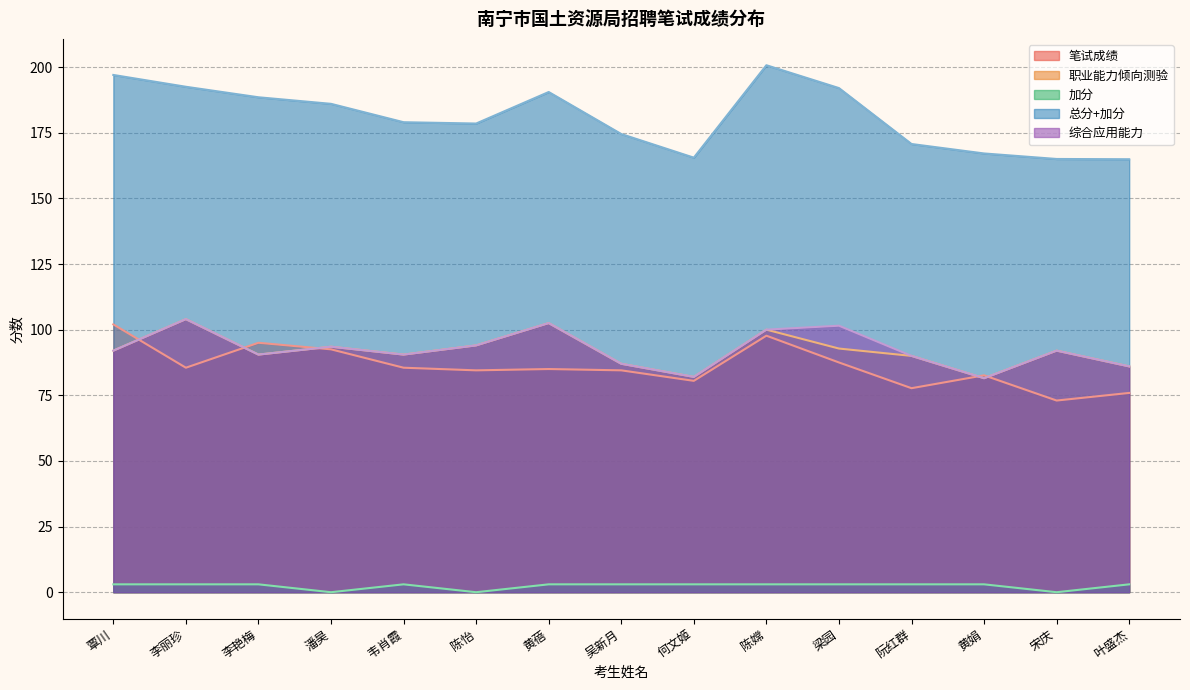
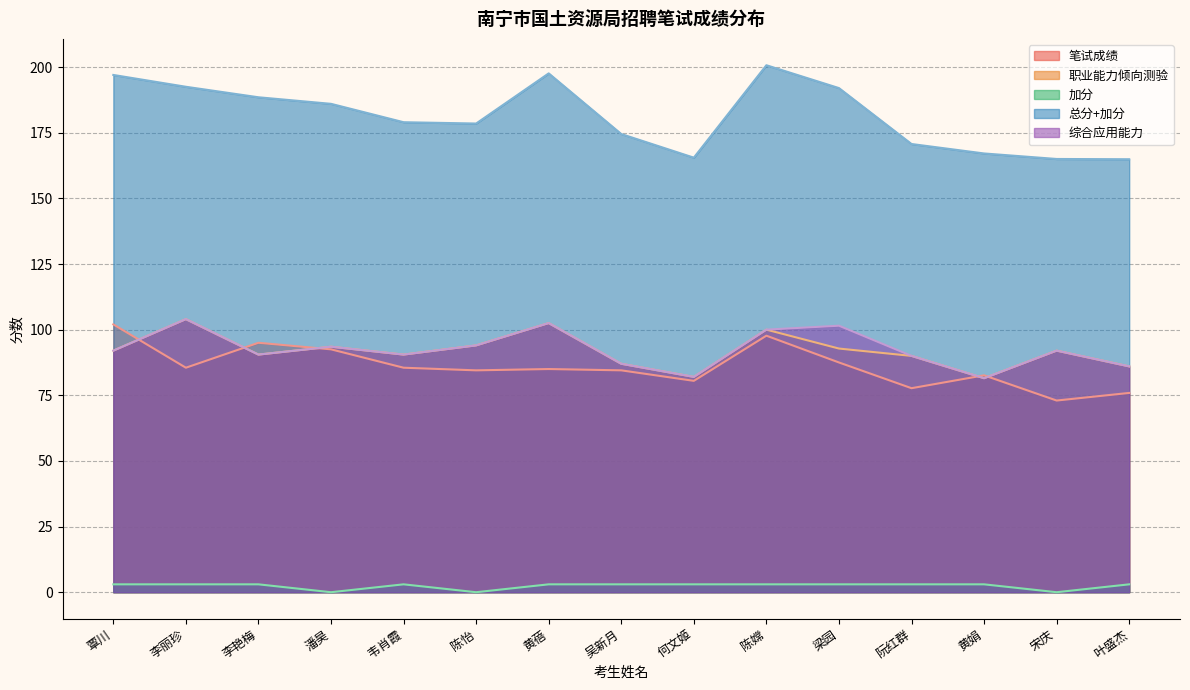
  {
    "加分": {
      "覃川": 3,
      "李丽珍": 3,
      "李艳梅": 3,
      "潘昊": 0,
      "韦肖霞": 3,
      "陈怡": 0,
      "黄蓓": 3,
      "吴新月": 3,
      "何文姬": 3,
      "陈嫦": 3,
      "梁园": 3,
      "阮红群": 3,
      "黄娟": 3,
      "宋庆": 0,
      "叶盛杰": 3
    },
    "总分+加分": {
      "覃川": 197,
      "李丽珍": 193,
      "李艳梅": 189,
      "潘昊": 186,
      "韦肖霞": 179,
      "陈怡": 179,
-     "黄蓓": 191,
+     "黄蓓": 198,
      "吴新月": 175,
      "何文姬": 166,
      "陈嫦": 201,
      "梁园": 192,
      "阮红群": 171,
      "黄娟": 167,
      "宋庆": 165,
      "叶盛杰": 165
    },
    "综合应用能力": {
      "梁园": 102
    }
  }
